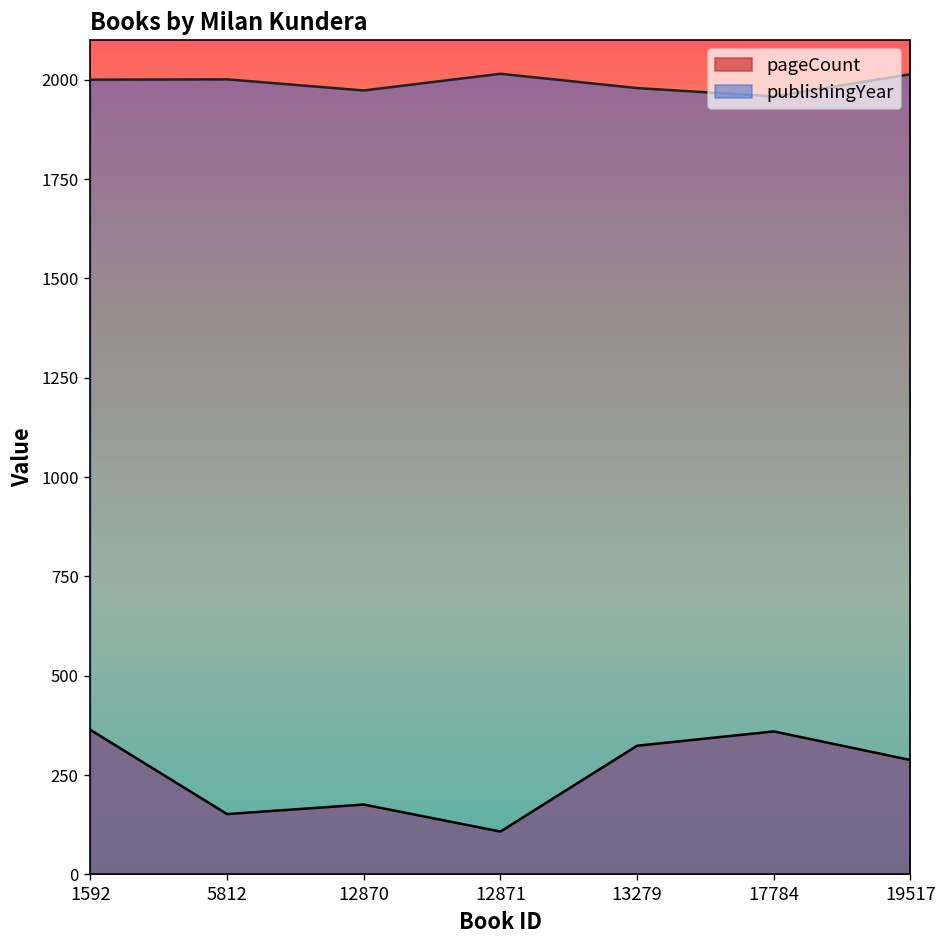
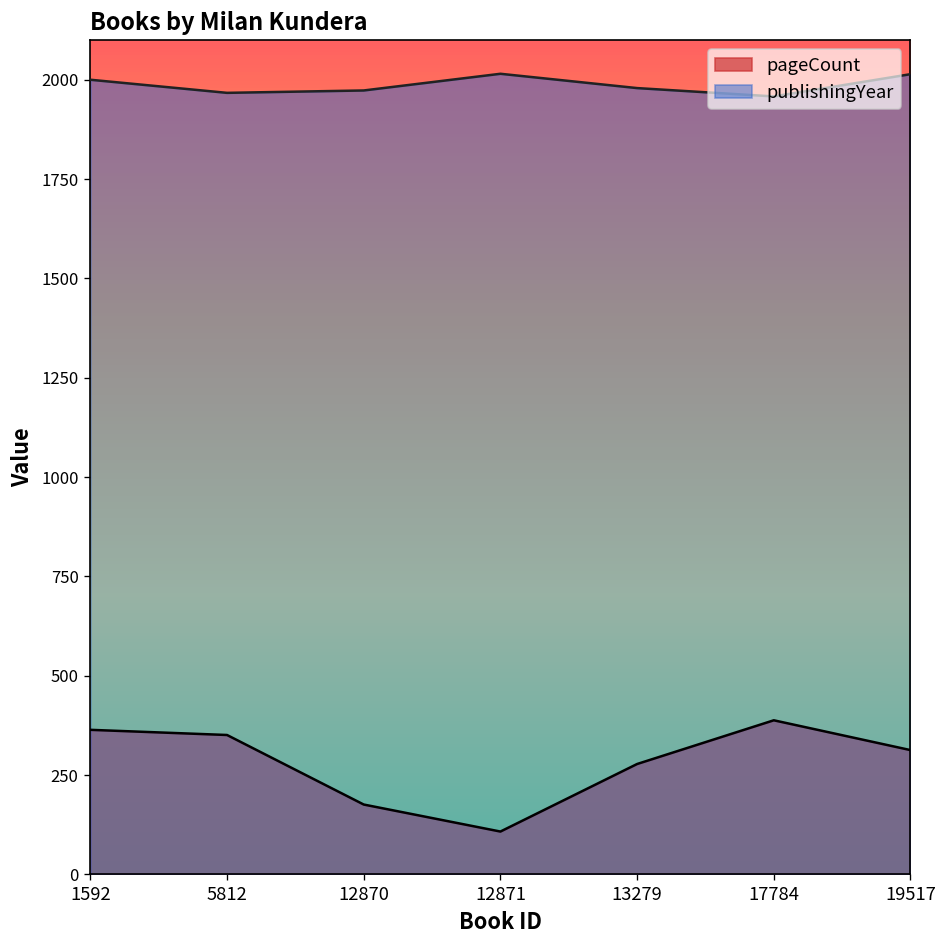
  {
    "pageCount": {
      "1592": 360,
-     "5812": 150,
+     "5812": 350,
      "12870": 180,
      "12871": 110,
-     "13279": 320,
-     "17784": 360,
-     "19517": 290
+     "13279": 280,
+     "17784": 390,
+     "19517": 310
    },
    "publishingYear": {
      "1592": 2000,
-     "5812": 2000,
+     "5812": 1970,
      "12870": 1970,
      "12871": 2020,
      "13279": 1980,
      "19517": 2010
    }
  }
